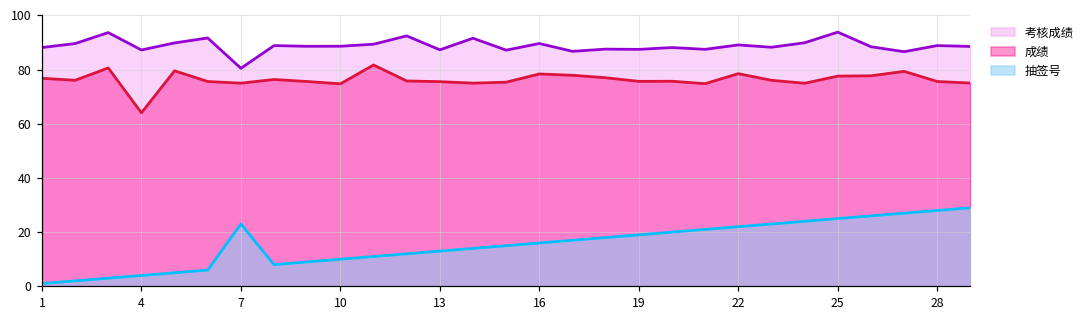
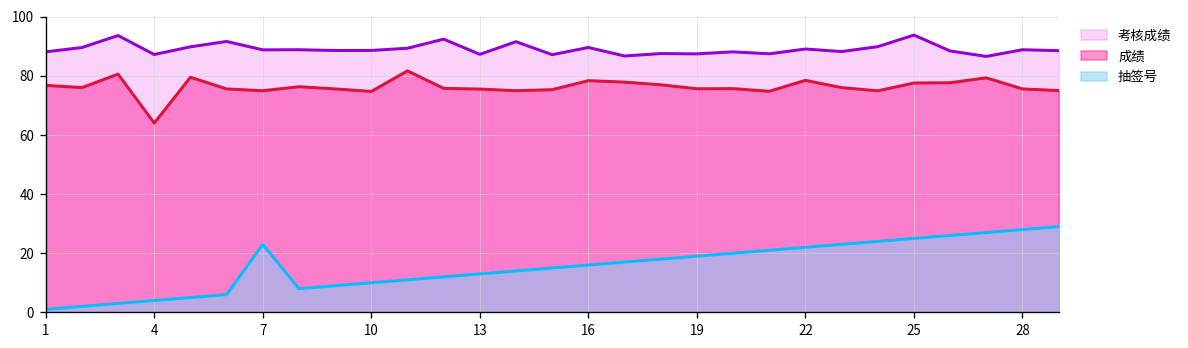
  {
    "考核成绩": {
      "1": 88,
      "4": 87,
-     "7": 80,
+     "7": 89,
      "10": 89,
      "13": 87,
      "16": 90,
      "19": 87,
      "22": 89,
      "25": 94,
      "28": 89
    },
    "成绩": {
      "1": 77,
      "4": 64,
      "7": 75,
      "10": 75,
      "13": 76,
      "16": 78,
      "19": 76,
      "22": 79,
      "25": 78,
      "28": 76
    },
    "抽签号": {
      "1": 1,
      "4": 4,
      "7": 23,
      "10": 10,
      "13": 13,
      "16": 16,
      "19": 19,
      "22": 22,
      "25": 25,
      "28": 28
    }
  }
